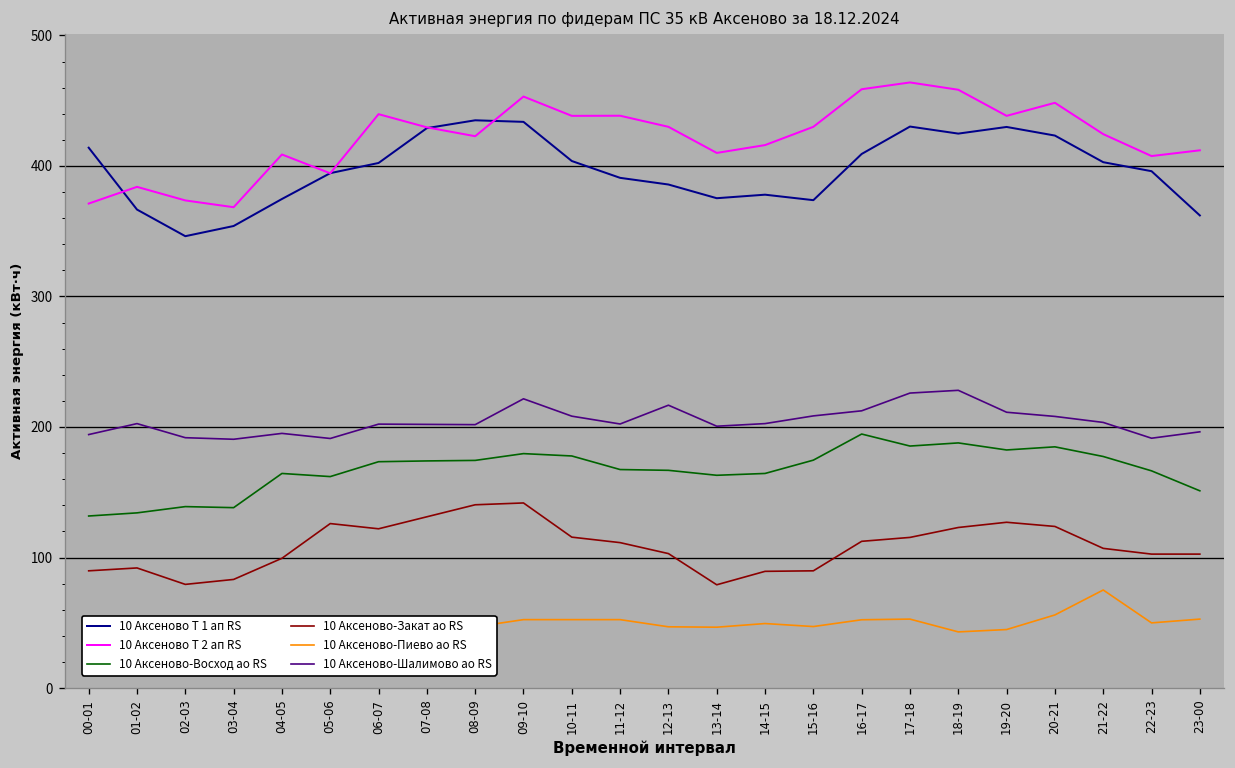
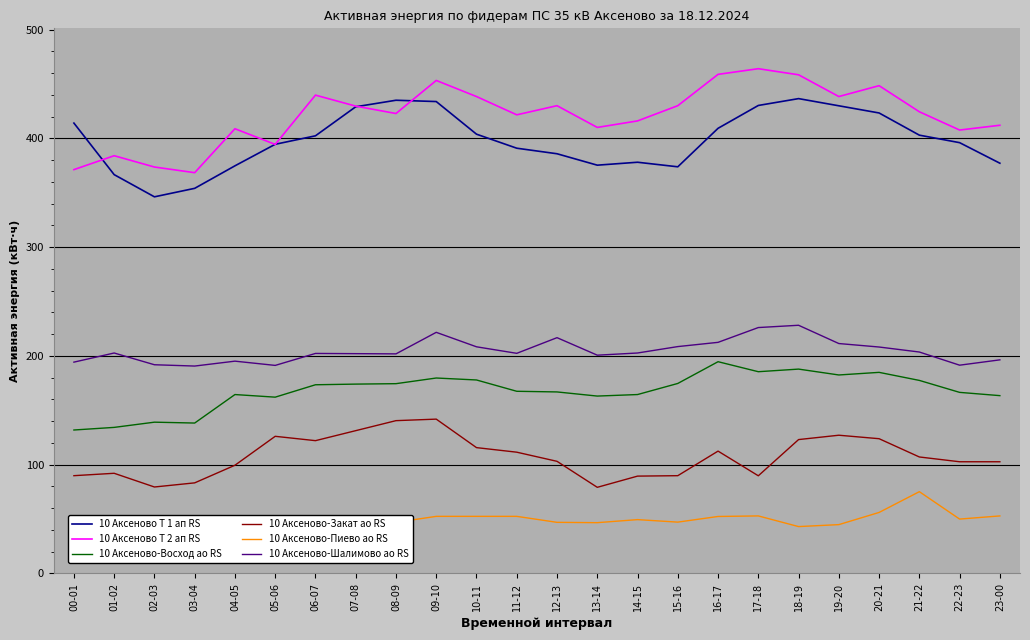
  {
    "10 Аксеново Т 1 ап RS": {
      "00-01": 414,
      "01-02": 367,
      "02-03": 346,
      "03-04": 354,
      "04-05": 375,
      "06-07": 402,
      "08-09": 435,
      "09-10": 434,
      "10-11": 404,
      "11-12": 391,
      "12-13": 386,
      "13-14": 375,
      "14-15": 378,
      "15-16": 374,
      "16-17": 409,
      "17-18": 430,
-     "18-19": 425,
+     "18-19": 437,
      "19-20": 430,
      "20-21": 423,
      "21-22": 403,
      "22-23": 396,
-     "23-00": 362
+     "23-00": 377
    },
    "10 Аксеново Т 2 ап RS": {
      "00-01": 371,
      "01-02": 384,
      "02-03": 374,
      "03-04": 368,
      "04-05": 409,
      "06-07": 440,
      "08-09": 423,
      "09-10": 453,
      "10-11": 438,
-     "11-12": 439,
+     "11-12": 422,
      "12-13": 430,
      "13-14": 410,
      "14-15": 416,
      "15-16": 430,
      "16-17": 459,
      "17-18": 464,
      "18-19": 458,
      "19-20": 438,
      "20-21": 448,
      "21-22": 424,
      "22-23": 408,
      "23-00": 412
    },
    "10 Аксеново-Восход ао RS": {
      "00-01": 132,
      "01-02": 134,
      "02-03": 139,
      "03-04": 138,
      "04-05": 164,
      "05-06": 162,
      "06-07": 173,
      "07-08": 174,
      "08-09": 174,
      "09-10": 180,
      "10-11": 178,
      "11-12": 167,
      "12-13": 167,
      "13-14": 163,
      "14-15": 164,
      "15-16": 175,
      "16-17": 195,
      "17-18": 185,
      "18-19": 188,
      "19-20": 182,
      "20-21": 185,
      "21-22": 177,
      "22-23": 166,
-     "23-00": 151
+     "23-00": 163
    },
    "10 Аксеново-Закат ао RS": {
      "00-01": 90,
      "01-02": 92,
      "02-03": 79,
      "03-04": 83,
      "04-05": 99,
      "05-06": 126,
      "06-07": 122,
      "07-08": 131,
      "08-09": 140,
      "09-10": 142,
      "10-11": 116,
      "11-12": 111,
      "12-13": 103,
      "13-14": 79,
      "14-15": 89,
      "15-16": 90,
      "16-17": 112,
-     "17-18": 115,
+     "17-18": 90,
      "18-19": 123,
      "19-20": 127,
      "20-21": 124,
      "21-22": 107,
      "22-23": 103,
      "23-00": 103
    },
    "10 Аксеново-Пиево ао RS": {
      "09-10": 52,
      "10-11": 52,
      "11-12": 52,
      "12-13": 47,
      "13-14": 47,
      "14-15": 49,
      "15-16": 47,
      "16-17": 52,
      "17-18": 53,
      "18-19": 43,
      "19-20": 45,
      "20-21": 56,
      "21-22": 75,
      "22-23": 50,
      "23-00": 53
    },
    "10 Аксеново-Шалимово ао RS": {
      "00-01": 194,
      "01-02": 203,
      "02-03": 192,
      "03-04": 191,
      "04-05": 195,
      "05-06": 191,
      "06-07": 202,
      "07-08": 202,
      "08-09": 202,
      "09-10": 222,
      "10-11": 208,
      "11-12": 202,
      "12-13": 217,
      "13-14": 201,
      "14-15": 203,
      "15-16": 209,
      "16-17": 212,
      "17-18": 226,
      "18-19": 228,
      "19-20": 211,
      "20-21": 208,
      "21-22": 204,
      "22-23": 191,
      "23-00": 196
    }
  }
